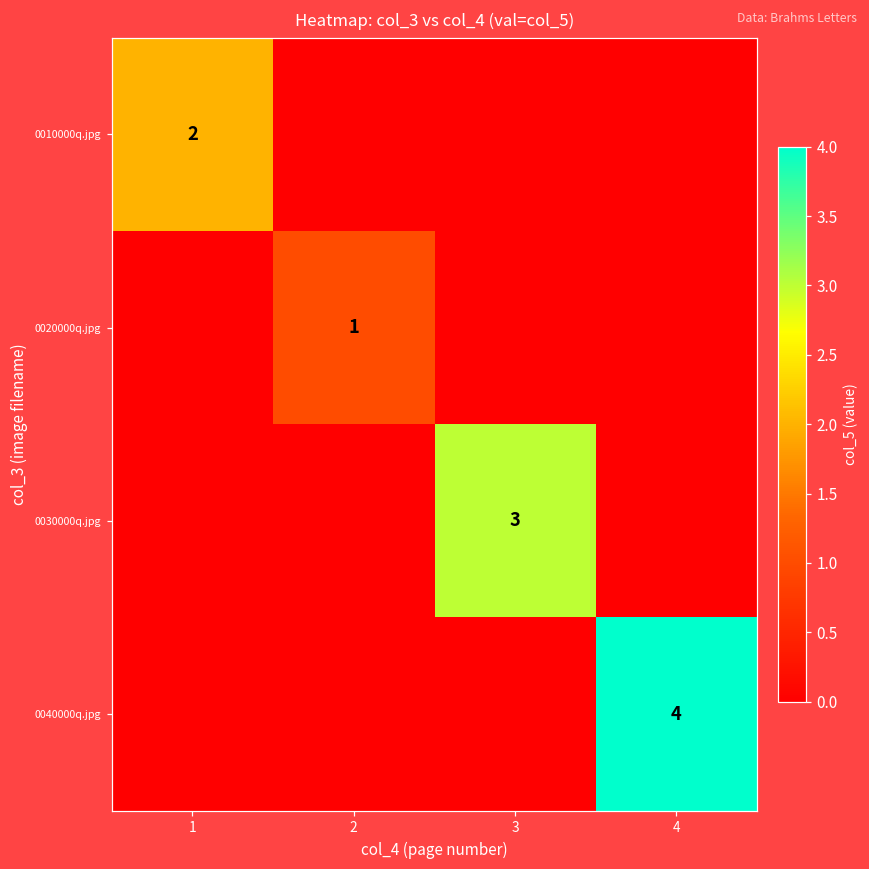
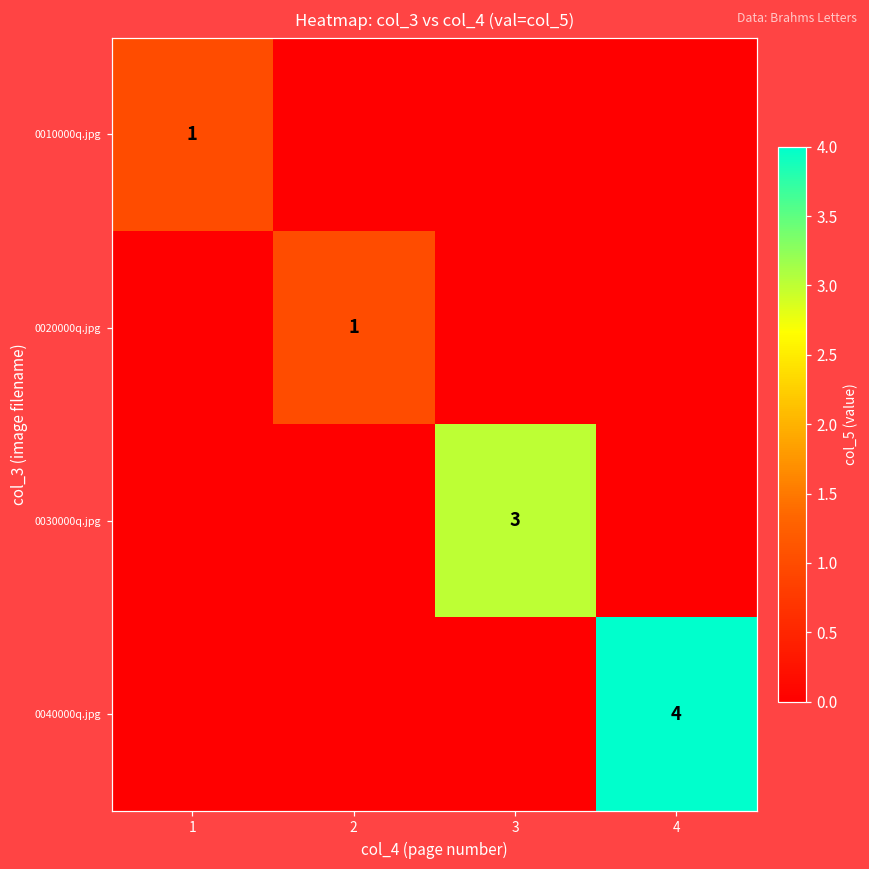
  {
    "0010000q.jpg": {
-     "1": 2
+     "1": 1
    },
    "0020000q.jpg": {
      "2": 1
    },
    "0030000q.jpg": {
      "3": 3
    },
    "0040000q.jpg": {
      "4": 4
    }
  }
